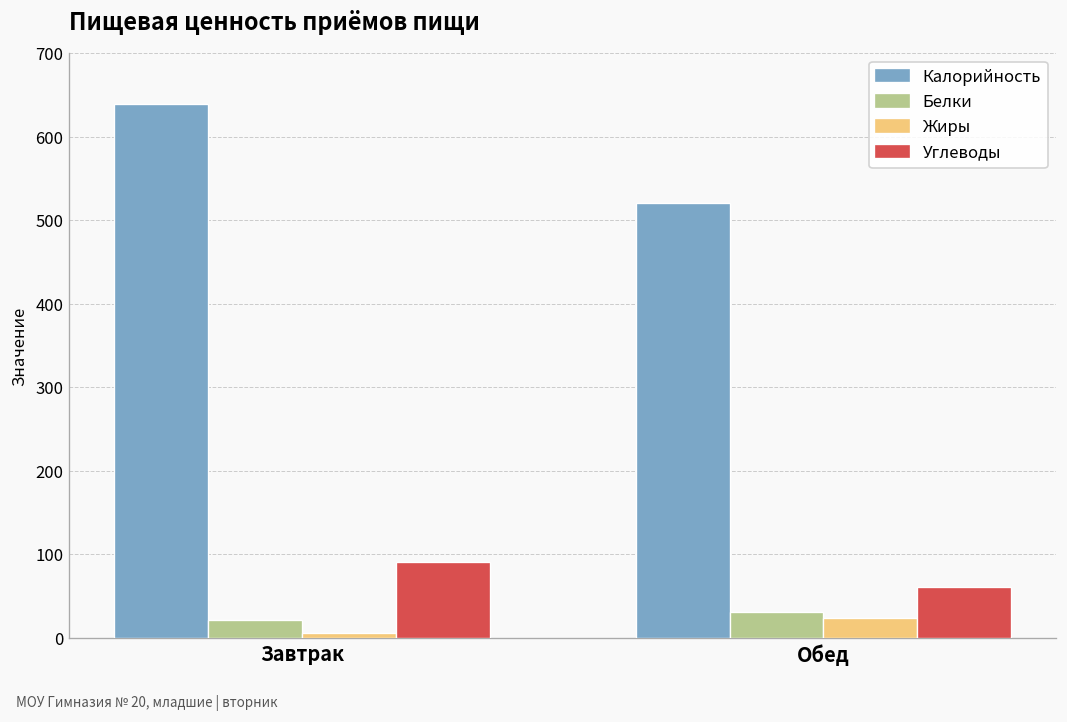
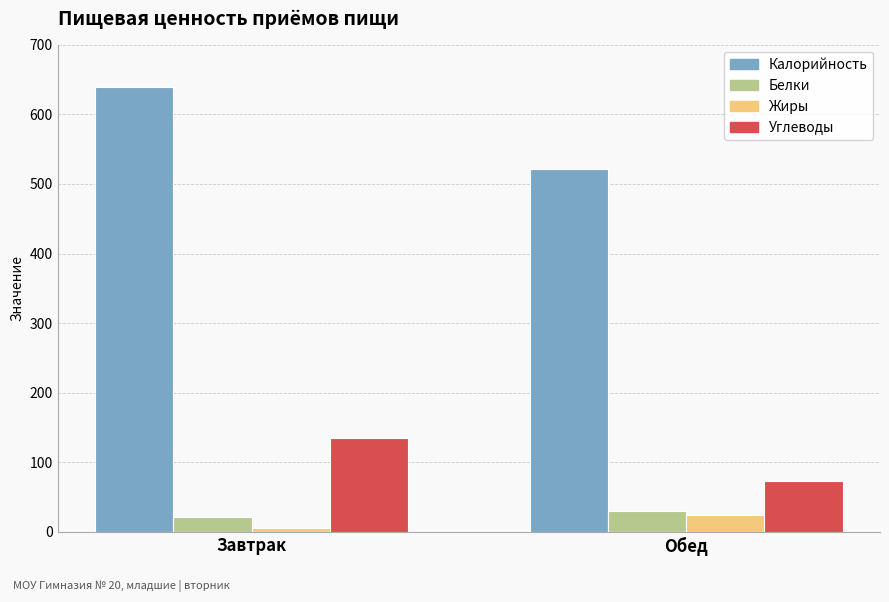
  {
    "Калорийность": {
      "Завтрак": 640,
      "Обед": 520
    },
    "Белки": {
      "Завтрак": 20,
      "Обед": 30
    },
    "Жиры": {
      "Завтрак": 10,
      "Обед": 20
    },
    "Углеводы": {
-     "Завтрак": 90,
-     "Обед": 60
+     "Завтрак": 130,
+     "Обед": 70
    }
  }
